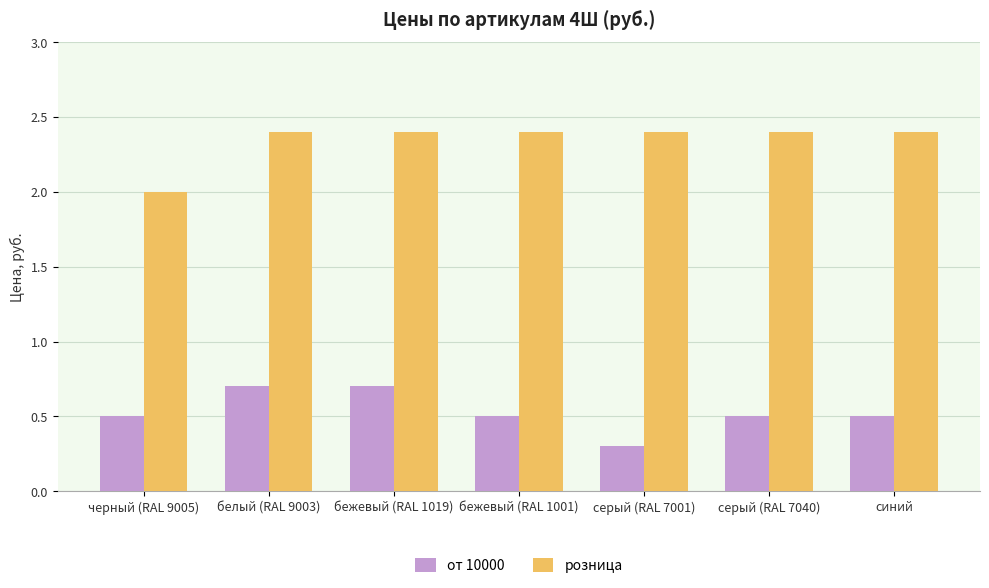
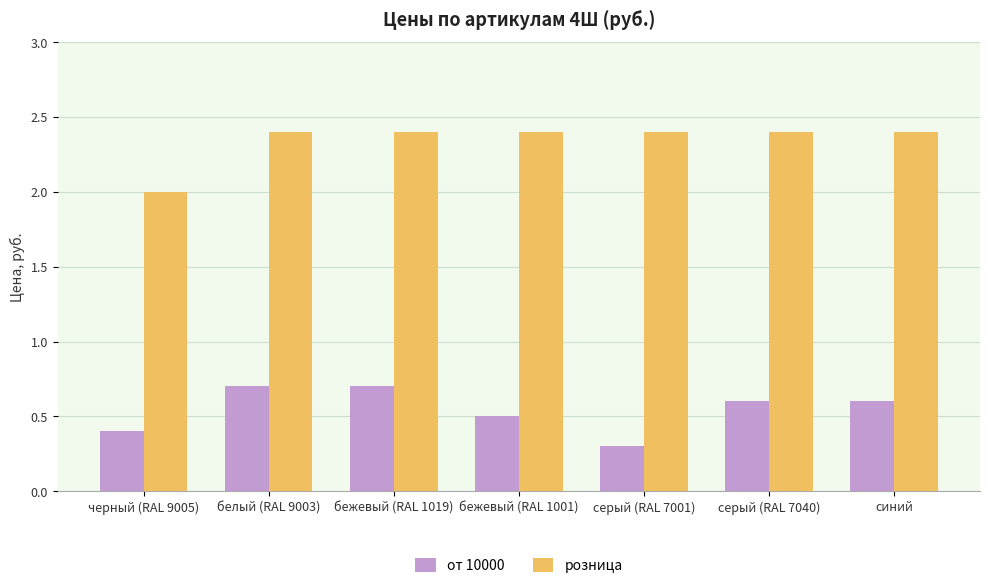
  {
    "от 10000": {
-     "черный (RAL 9005)": 0.5,
+     "черный (RAL 9005)": 0.4,
      "белый (RAL 9003)": 0.7,
      "бежевый (RAL 1019)": 0.7,
      "бежевый (RAL 1001)": 0.5,
      "серый (RAL 7001)": 0.3,
-     "серый (RAL 7040)": 0.5,
-     "синий": 0.5
+     "серый (RAL 7040)": 0.6,
+     "синий": 0.6
    },
    "розница": {
      "черный (RAL 9005)": 2.0,
      "белый (RAL 9003)": 2.4,
      "бежевый (RAL 1019)": 2.4,
      "бежевый (RAL 1001)": 2.4,
      "серый (RAL 7001)": 2.4,
      "серый (RAL 7040)": 2.4,
      "синий": 2.4
    }
  }
